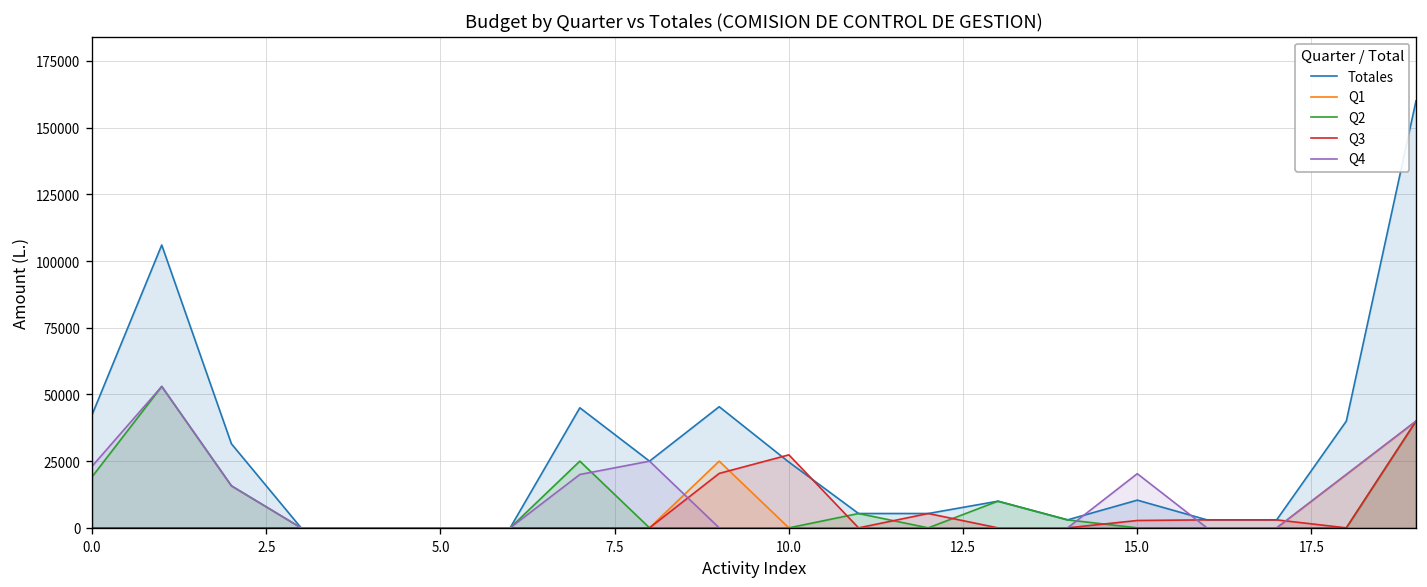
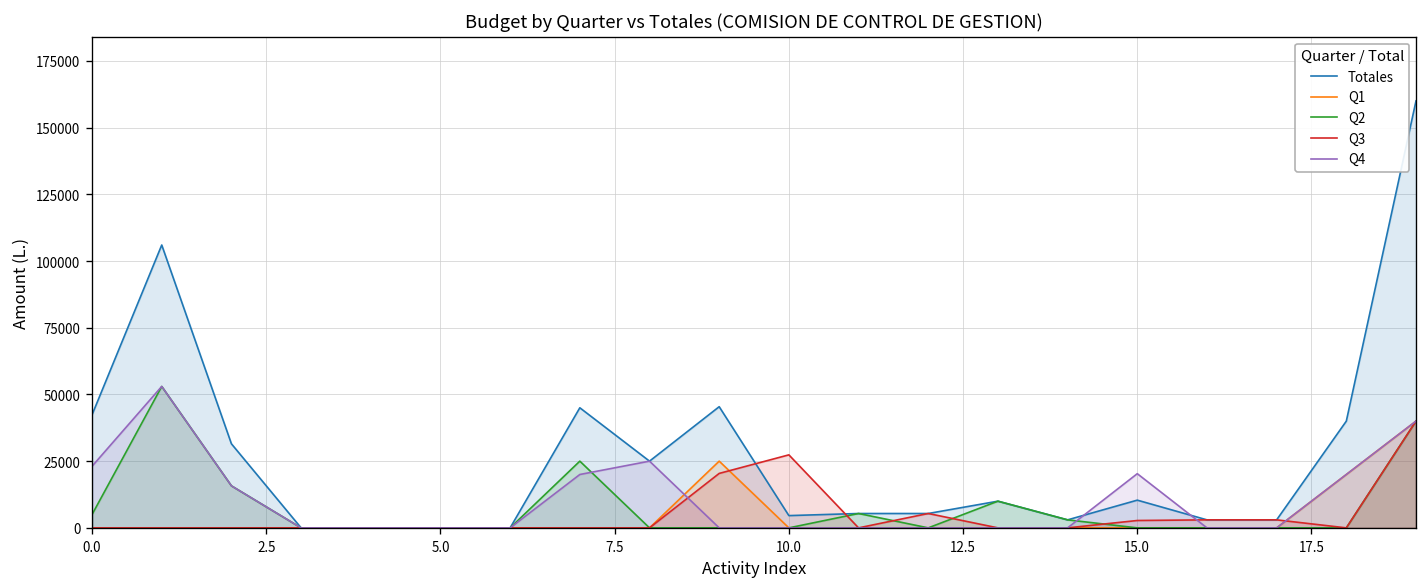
  {
    "Totales": {
      "0.0": 42000,
-     "10.0": 25000,
+     "10.0": 5000,
      "15.0": 10000
    },
    "Q2": {
-     "0.0": 19000
+     "0.0": 5000
    },
    "Q3": {
      "10.0": 27000,
      "15.0": 3000
    },
    "Q4": {
      "0.0": 23000,
      "15.0": 20000
    }
  }
